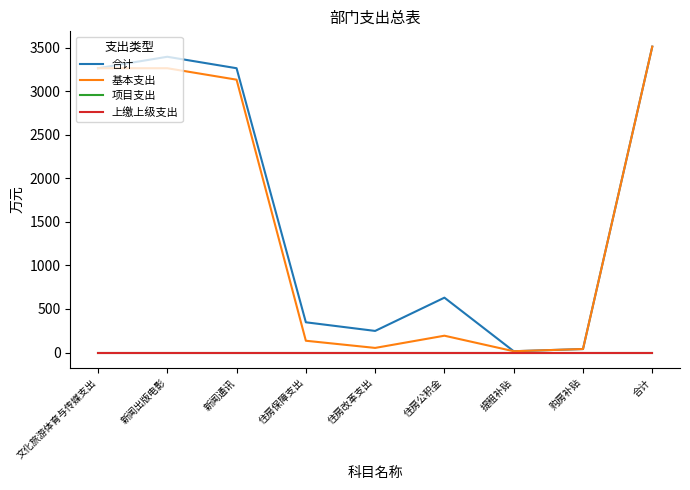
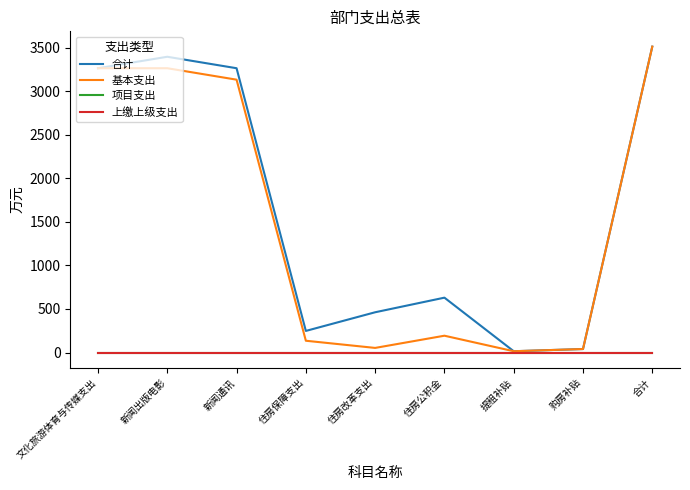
  {
    "合计": {
      "新闻通讯": 3300,
-     "住房保障支出": 300,
-     "住房改革支出": 200,
+     "住房保障支出": 200,
+     "住房改革支出": 500,
      "住房公积金": 600
    },
    "基本支出": {
      "新闻通讯": 3100,
      "住房保障支出": 100,
      "住房改革支出": 100,
      "住房公积金": 200
    },
    "上缴上级支出": {
      "文化旅游体育与传媒支出": 0,
      "新闻出版电影": 0,
      "新闻通讯": 0,
      "住房保障支出": 0,
      "住房改革支出": 0,
      "住房公积金": 0,
      "购房补贴": 0,
      "合计": 0
    }
  }
